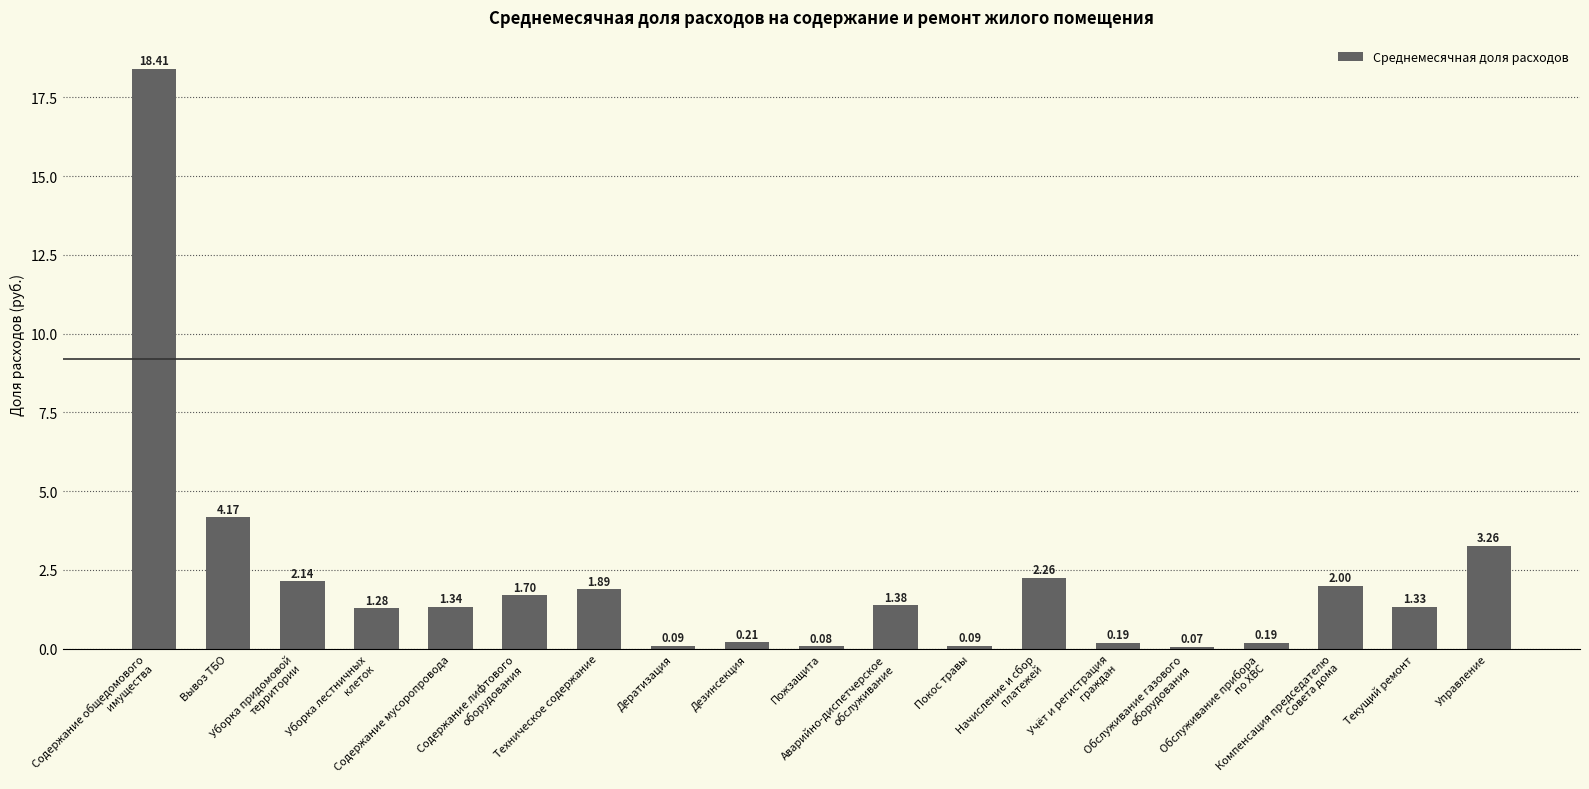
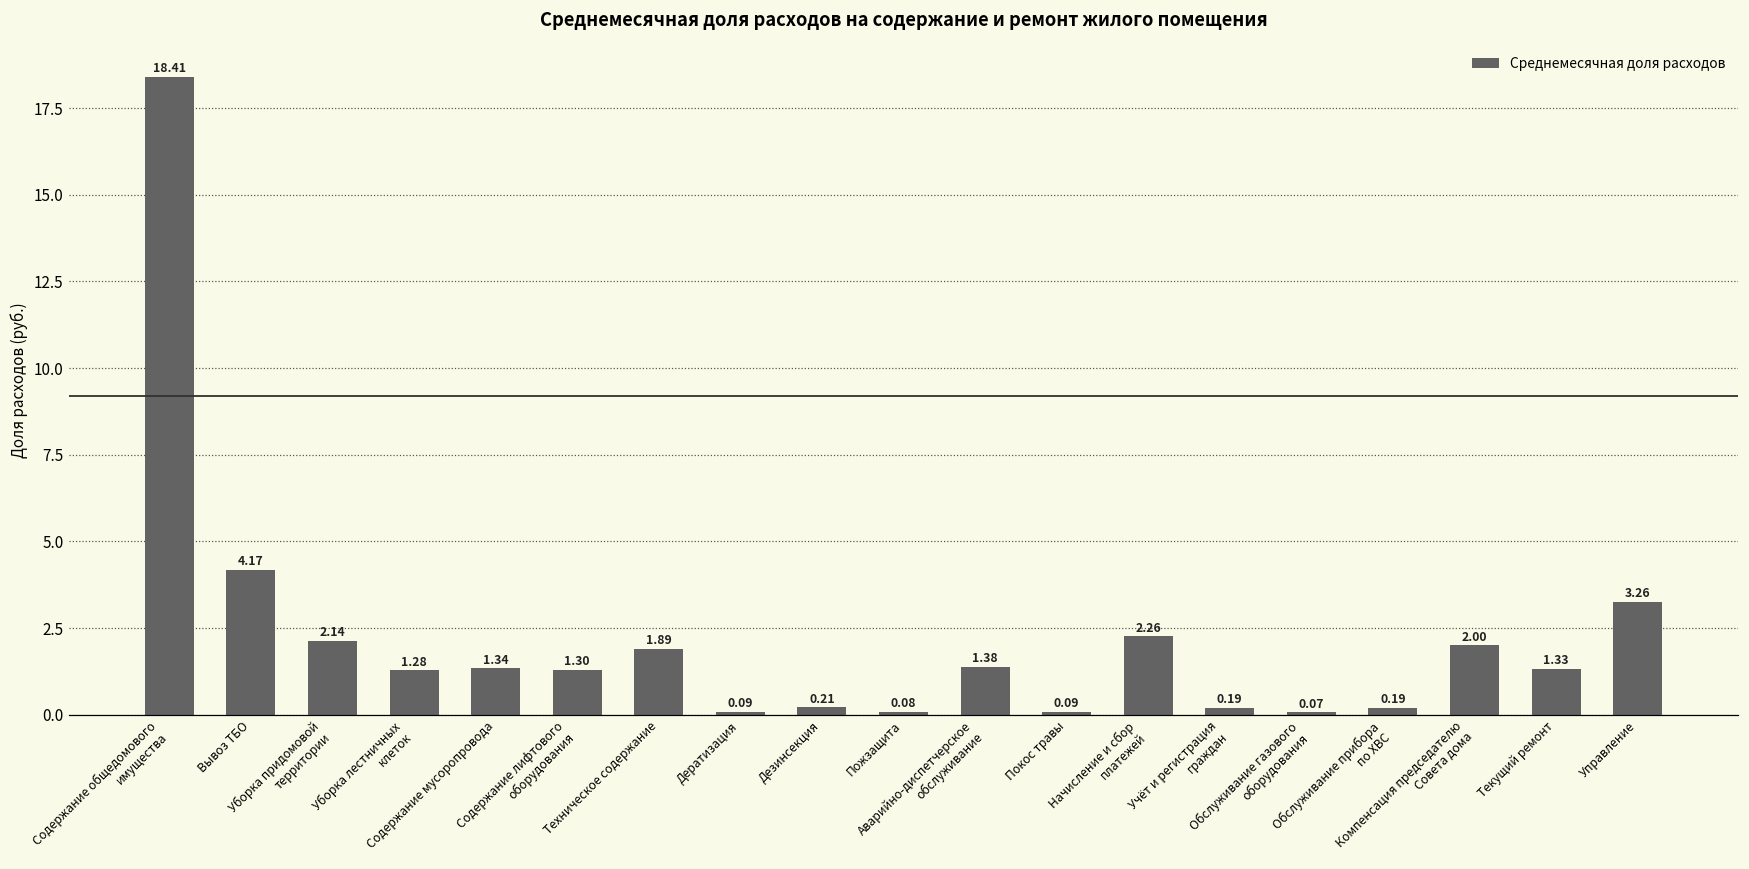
  {
    "Содержание общедомового имущества": 18.41,
    "Вывоз ТБО": 4.17,
    "Уборка придомовой территории": 2.14,
    "Уборка лестничных клеток": 1.28,
    "Содержание мусоропровода": 1.34,
-   "Содержание лифтового оборудования": 1.70,
+   "Содержание лифтового оборудования": 1.30,
    "Техническое содержание": 1.89,
    "Дератизация": 0.09,
    "Дезинсекция": 0.21,
    "Пожзащита": 0.08,
    "Аварийно-диспетчерское обслуживание": 1.38,
    "Покос травы": 0.09,
    "Начисление и сбор платежей": 2.26,
    "Учёт и регистрация граждан": 0.19,
    "Обслуживание газового оборудования": 0.07,
    "Обслуживание прибора по ХВС": 0.19,
    "Компенсация председателю Совета дома": 2.00,
    "Текущий ремонт": 1.33,
    "Управление": 3.26
  }
